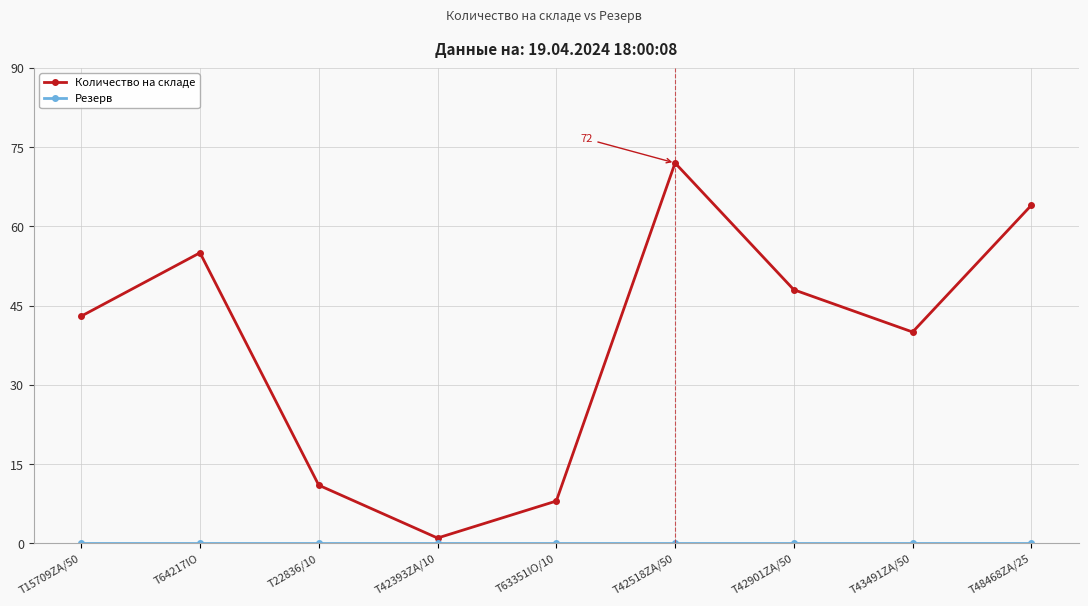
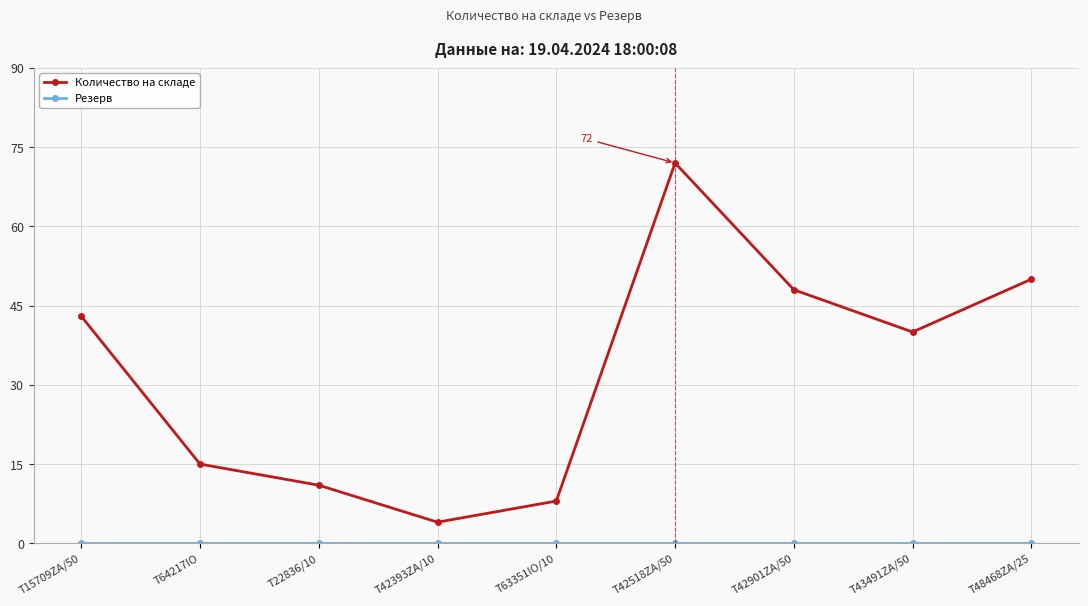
  {
    "Количество на складе": {
      "T15709ZA/50": 43,
-     "T64217IO": 55,
+     "T64217IO": 15,
      "T22836/10": 11,
-     "T42393ZA/10": 1,
+     "T42393ZA/10": 4,
      "T63351IO/10": 8,
      "T42901ZA/50": 48,
      "T43491ZA/50": 40,
-     "T48468ZA/25": 64
+     "T48468ZA/25": 50
    },
    "Резерв": {
      "T15709ZA/50": 0,
      "T64217IO": 0,
      "T22836/10": 0,
      "T42393ZA/10": 0,
      "T63351IO/10": 0,
      "T42518ZA/50": 0,
      "T42901ZA/50": 0,
      "T43491ZA/50": 0,
      "T48468ZA/25": 0
    }
  }
